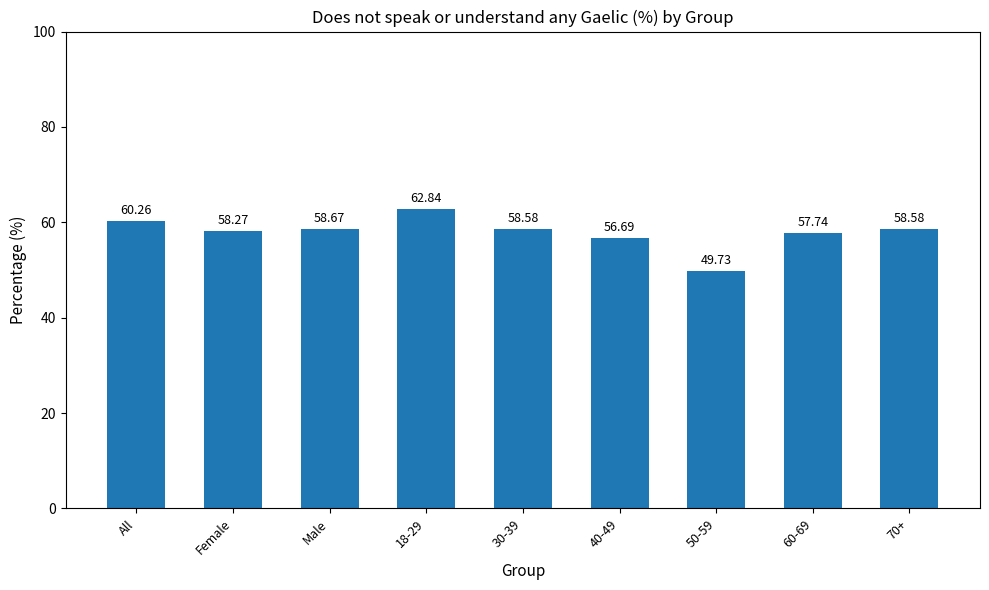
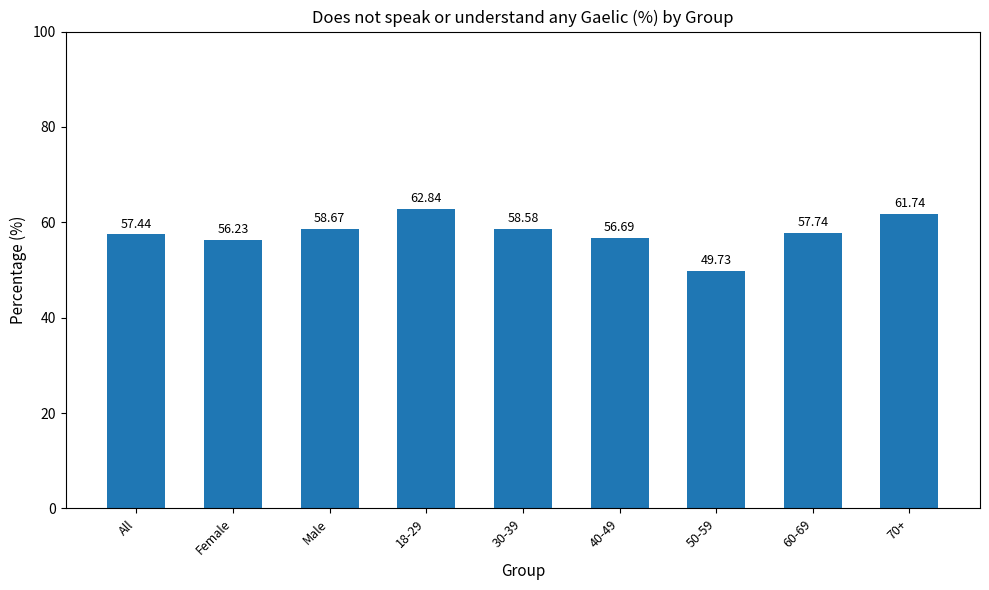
  {
-   "All": 60.26,
-   "Female": 58.27,
+   "All": 57.44,
+   "Female": 56.23,
    "Male": 58.67,
    "18-29": 62.84,
    "30-39": 58.58,
    "40-49": 56.69,
    "50-59": 49.73,
    "60-69": 57.74,
-   "70+": 58.58
+   "70+": 61.74
  }
